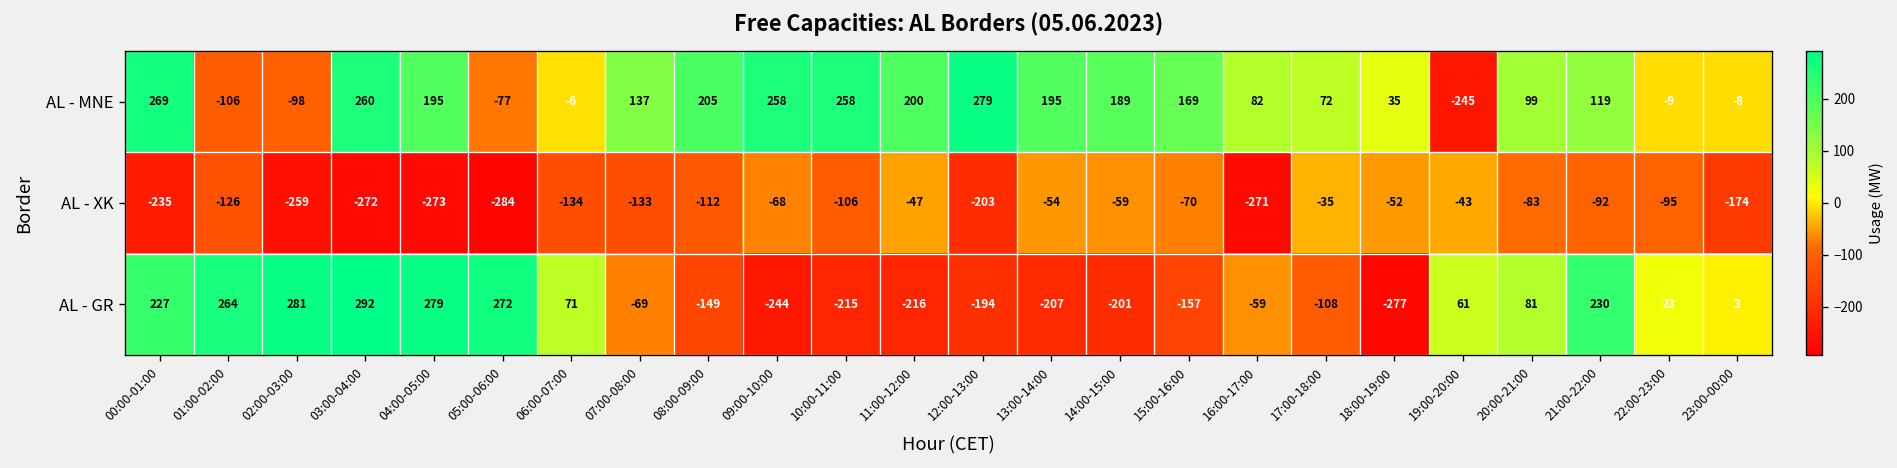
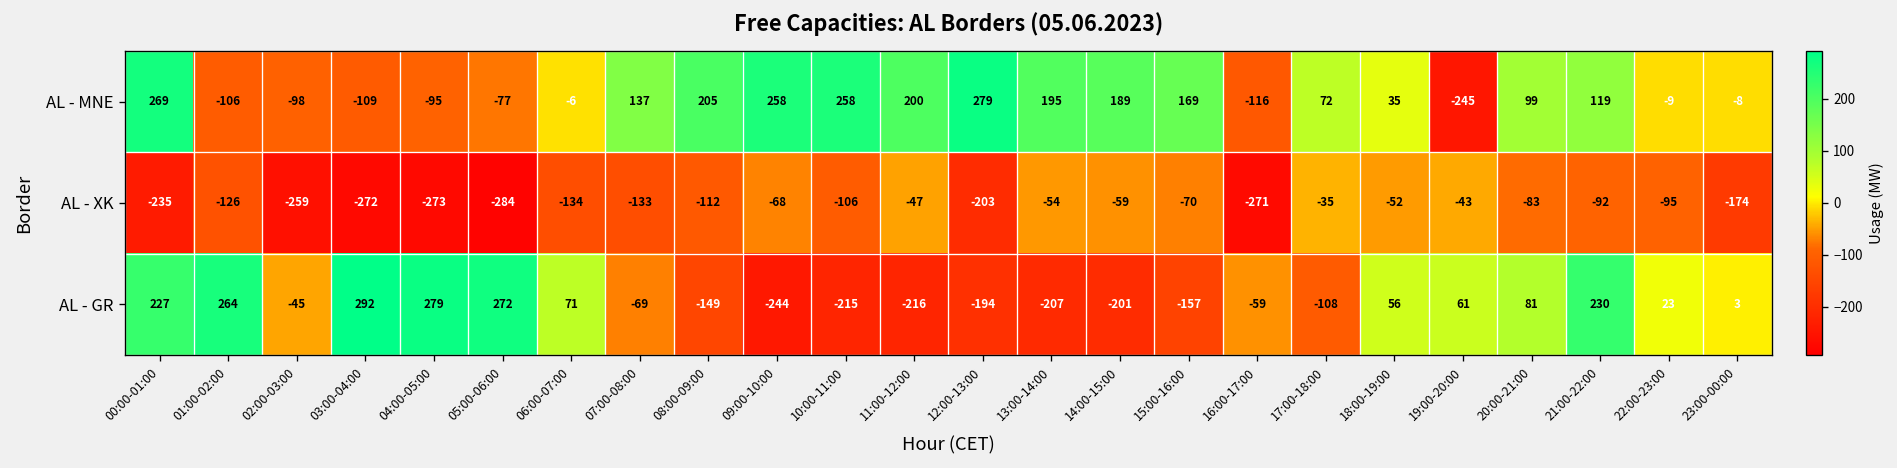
  {
    "AL - MNE": {
      "00:00-01:00": 269,
      "01:00-02:00": -106,
      "02:00-03:00": -98,
-     "03:00-04:00": 260,
-     "04:00-05:00": 195,
+     "03:00-04:00": -109,
+     "04:00-05:00": -95,
      "05:00-06:00": -77,
      "06:00-07:00": -6,
      "07:00-08:00": 137,
      "08:00-09:00": 205,
      "09:00-10:00": 258,
      "10:00-11:00": 258,
      "11:00-12:00": 200,
      "12:00-13:00": 279,
      "13:00-14:00": 195,
      "14:00-15:00": 189,
      "15:00-16:00": 169,
-     "16:00-17:00": 82,
+     "16:00-17:00": -116,
      "17:00-18:00": 72,
      "18:00-19:00": 35,
      "19:00-20:00": -245,
      "20:00-21:00": 99,
      "21:00-22:00": 119,
      "22:00-23:00": -9,
      "23:00-00:00": -8
    },
    "AL - XK": {
      "00:00-01:00": -235,
      "01:00-02:00": -126,
      "02:00-03:00": -259,
      "03:00-04:00": -272,
      "04:00-05:00": -273,
      "05:00-06:00": -284,
      "06:00-07:00": -134,
      "07:00-08:00": -133,
      "08:00-09:00": -112,
      "09:00-10:00": -68,
      "10:00-11:00": -106,
      "11:00-12:00": -47,
      "12:00-13:00": -203,
      "13:00-14:00": -54,
      "14:00-15:00": -59,
      "15:00-16:00": -70,
      "16:00-17:00": -271,
      "17:00-18:00": -35,
      "18:00-19:00": -52,
      "19:00-20:00": -43,
      "20:00-21:00": -83,
      "21:00-22:00": -92,
      "22:00-23:00": -95,
      "23:00-00:00": -174
    },
    "AL - GR": {
      "00:00-01:00": 227,
      "01:00-02:00": 264,
-     "02:00-03:00": 281,
+     "02:00-03:00": -45,
      "03:00-04:00": 292,
      "04:00-05:00": 279,
      "05:00-06:00": 272,
      "06:00-07:00": 71,
      "07:00-08:00": -69,
      "08:00-09:00": -149,
      "09:00-10:00": -244,
      "10:00-11:00": -215,
      "11:00-12:00": -216,
      "12:00-13:00": -194,
      "13:00-14:00": -207,
      "14:00-15:00": -201,
      "15:00-16:00": -157,
      "16:00-17:00": -59,
      "17:00-18:00": -108,
-     "18:00-19:00": -277,
+     "18:00-19:00": 56,
      "19:00-20:00": 61,
      "20:00-21:00": 81,
      "21:00-22:00": 230,
      "22:00-23:00": 23,
      "23:00-00:00": 3
    }
  }
